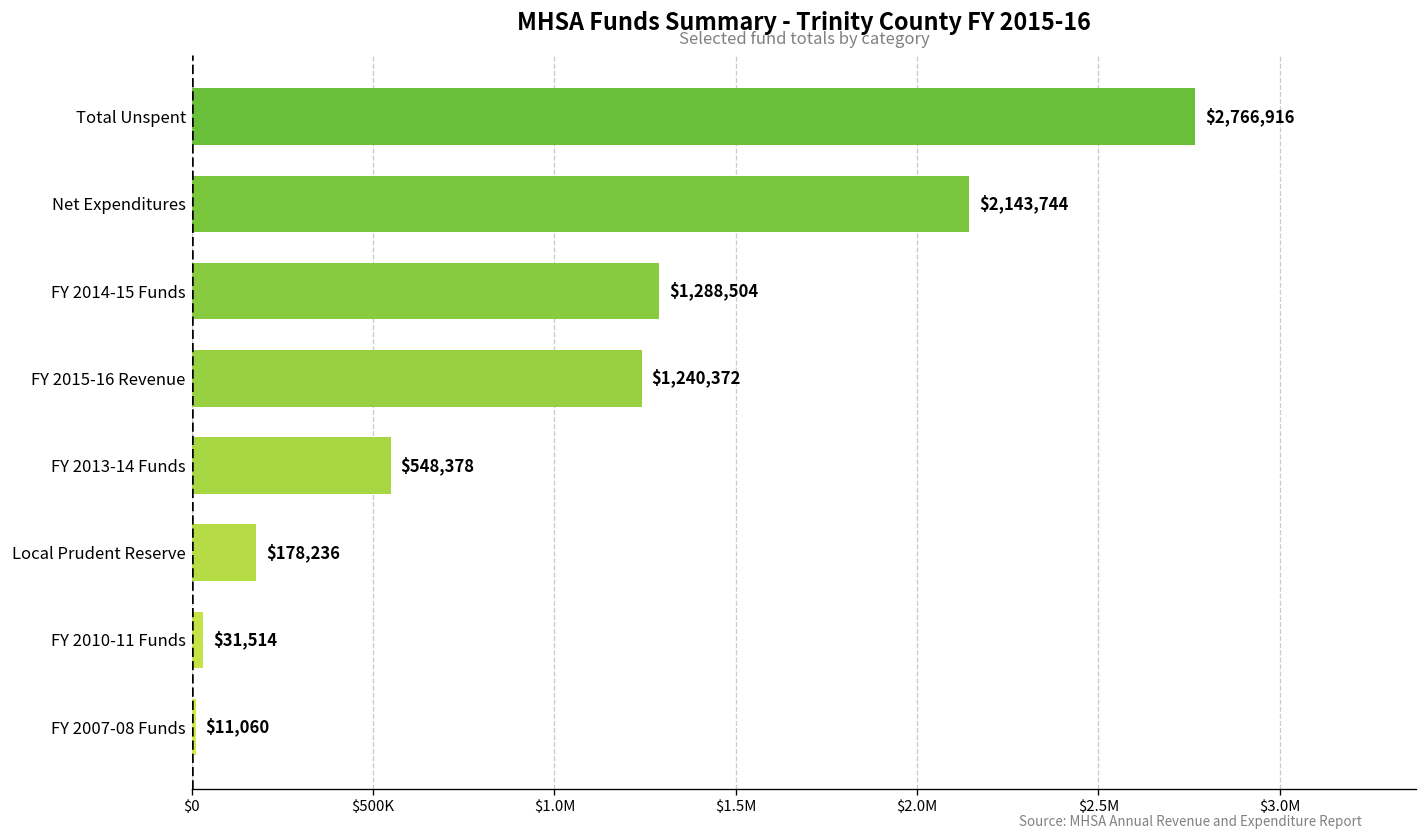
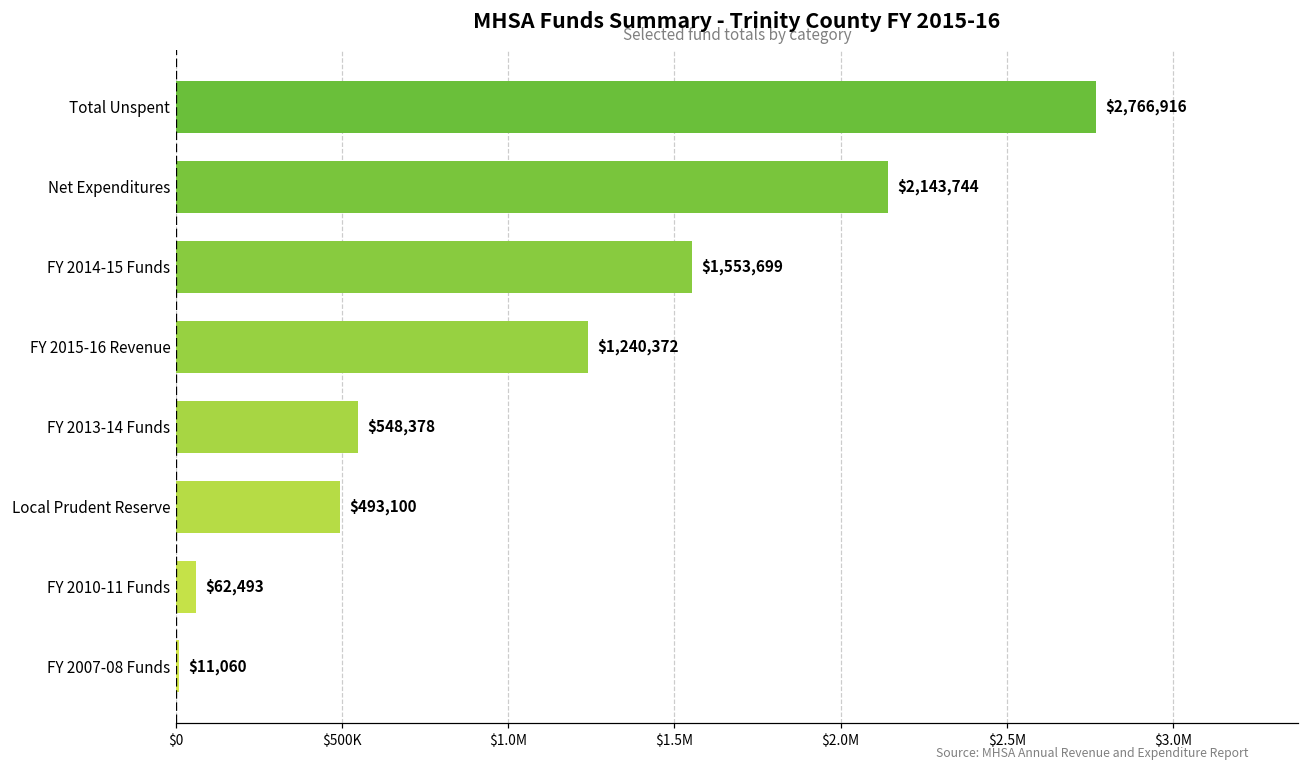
  {
    "Total Unspent": "$2,766,916",
    "Net Expenditures": "$2,143,744",
-   "FY 2014-15 Funds": "$1,288,504",
+   "FY 2014-15 Funds": "$1,553,699",
    "FY 2015-16 Revenue": "$1,240,372",
    "FY 2013-14 Funds": "$548,378",
-   "Local Prudent Reserve": "$178,236",
-   "FY 2010-11 Funds": "$31,514",
+   "Local Prudent Reserve": "$493,100",
+   "FY 2010-11 Funds": "$62,493",
    "FY 2007-08 Funds": "$11,060"
  }
